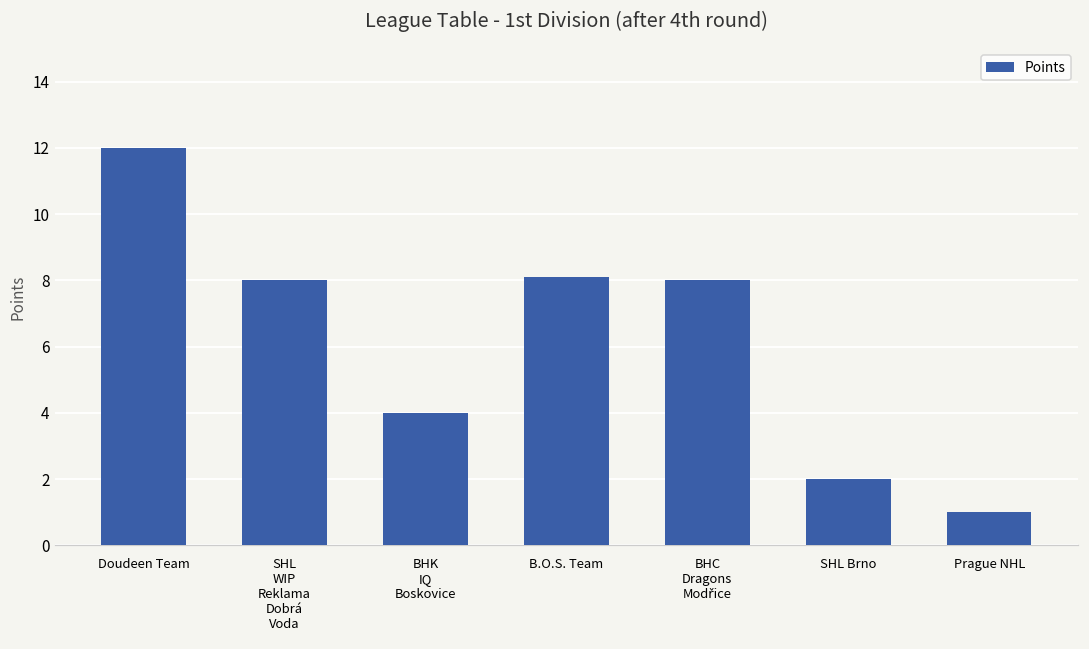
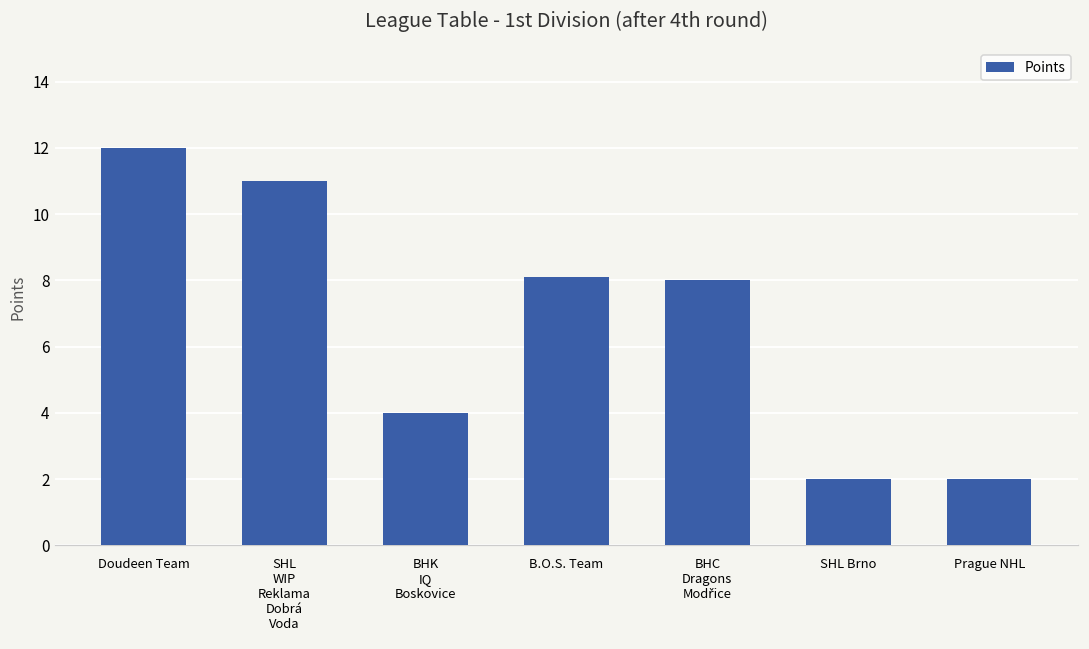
  {
    "Doudeen Team": 12,
-   "SHL WIP Reklama Dobrá Voda": 8,
+   "SHL WIP Reklama Dobrá Voda": 11,
    "BHK IQ Boskovice": 4,
    "B.O.S. Team": 8.1,
    "BHC Dragons Modřice": 8,
    "SHL Brno": 2,
-   "Prague NHL": 1
+   "Prague NHL": 2
  }
